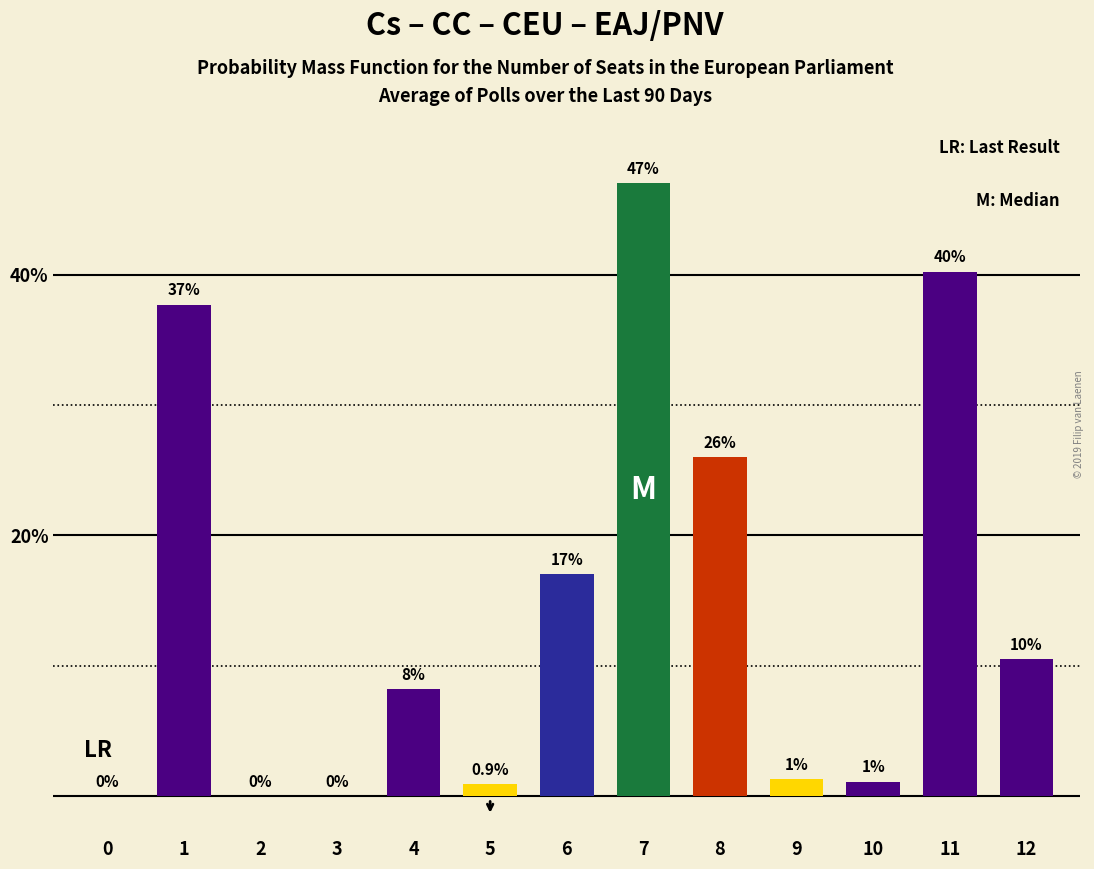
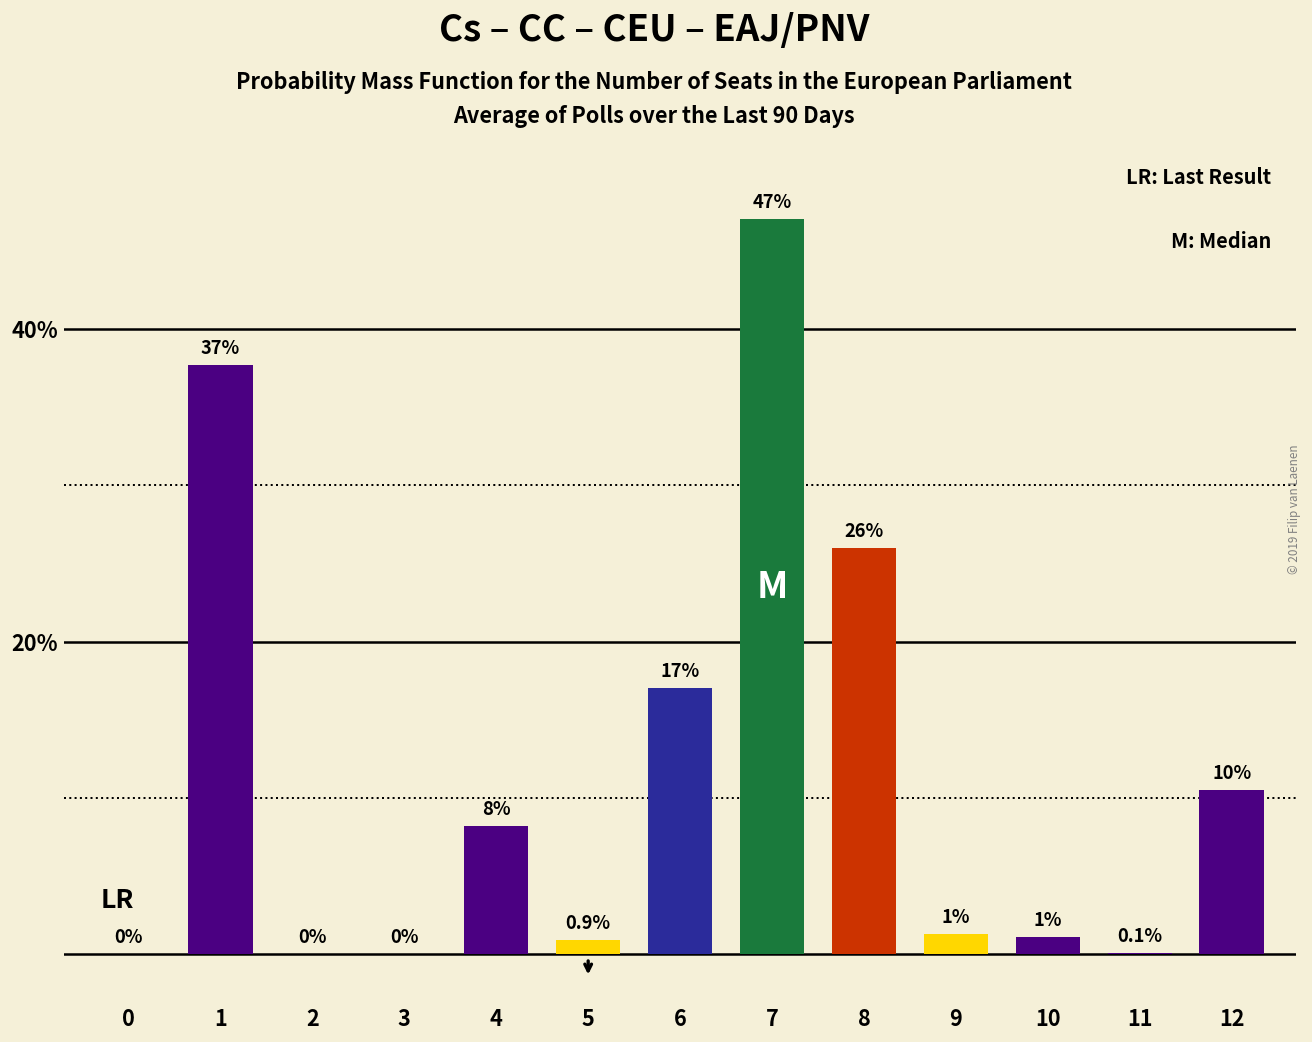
  {
    "0": "0%",
    "2": "0%",
    "3": "0%",
    "4": "8%",
    "5": "0.9%",
    "6": "17%",
    "7": "47%",
    "8": "26%",
    "9": "1%",
    "10": "1%",
-   "11": "40%",
+   "11": "0.1%",
    "12": "10%"
  }
